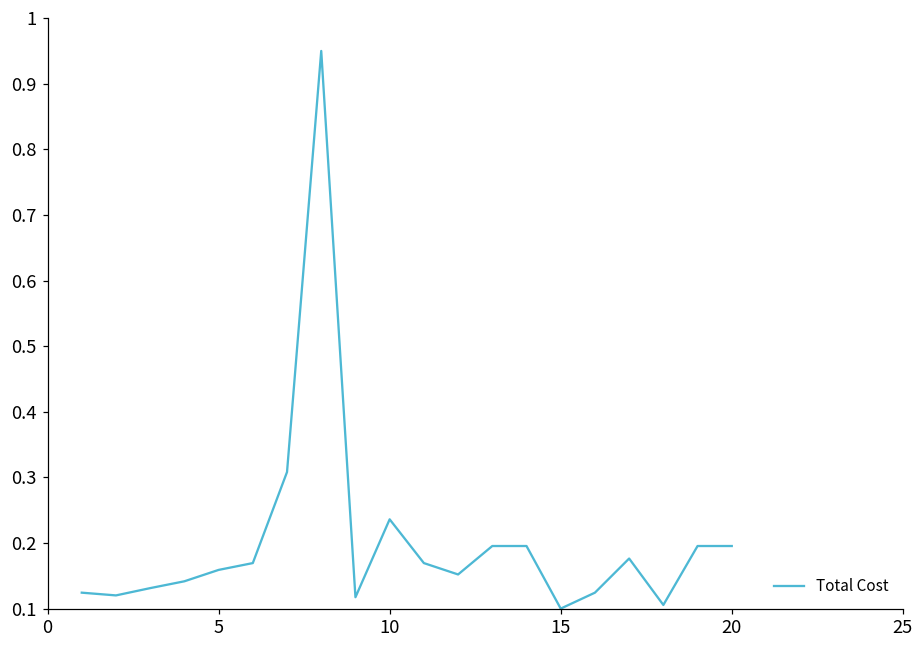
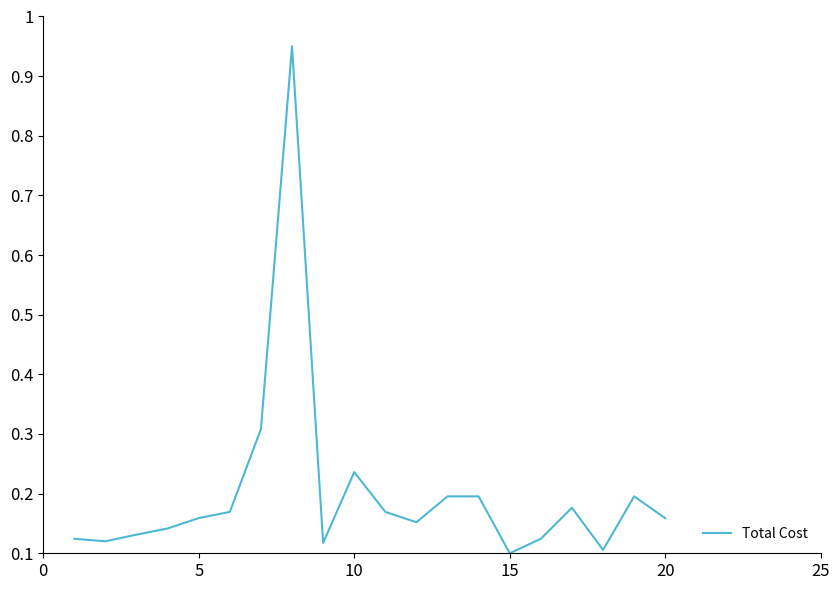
  {
    "5": 0.16,
    "10": 0.24,
    "15": 0.10,
-   "20": 0.20
+   "20": 0.16
  }
